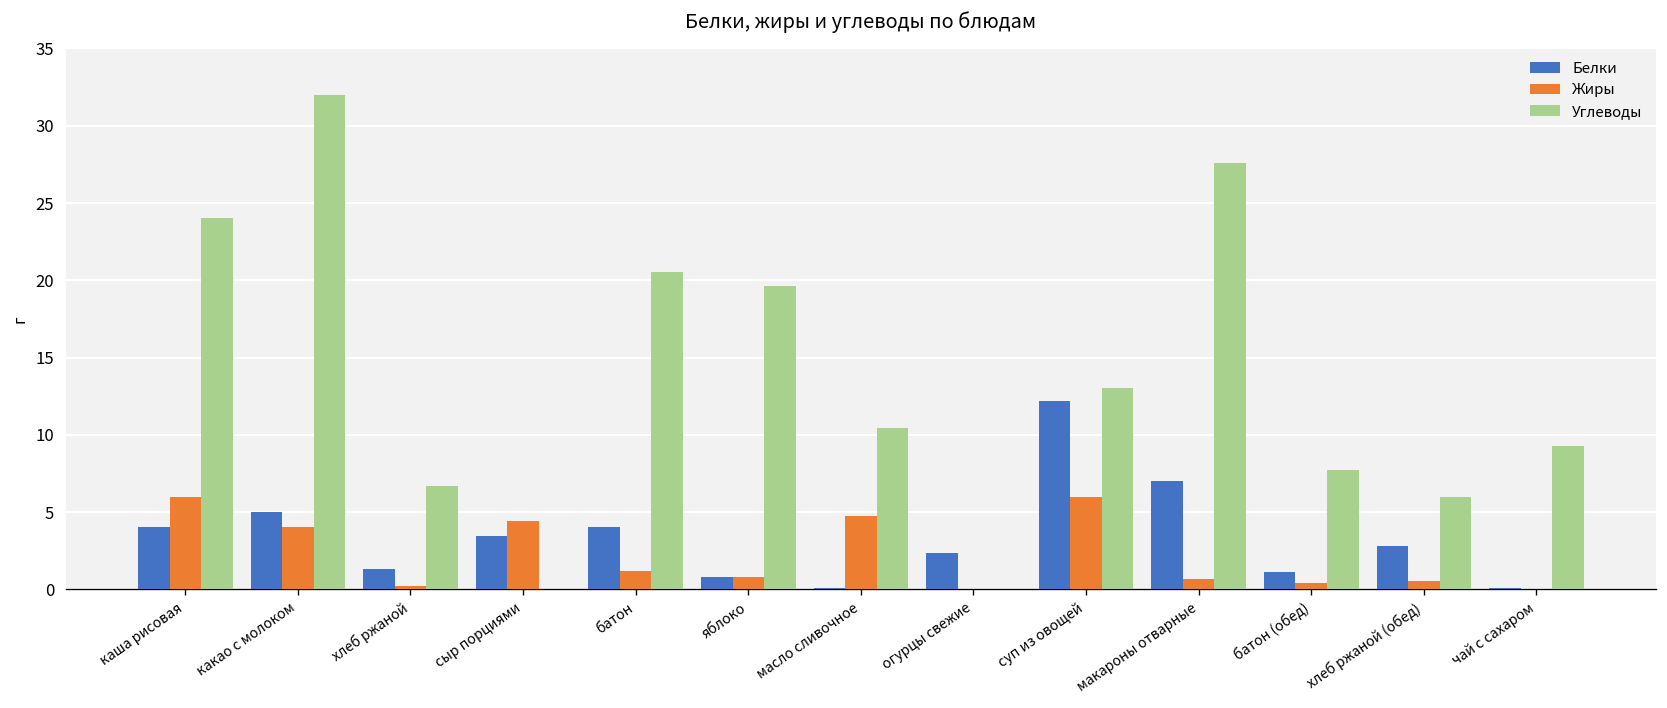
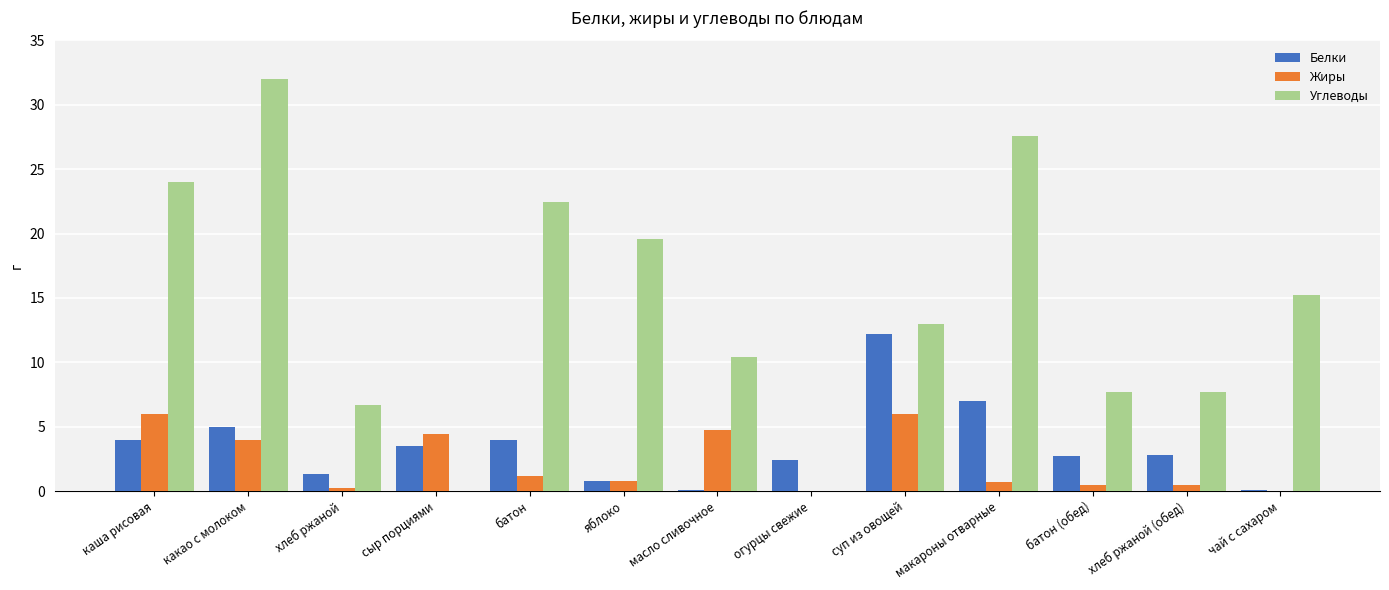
  {
    "Белки": {
      "каша рисовая": 4.0,
      "какао с молоком": 5.0,
      "хлеб ржаной": 1.3,
      "сыр порциями": 3.5,
      "батон": 4.0,
      "яблоко": 0.8,
      "огурцы свежие": 2.4,
      "суп из овощей": 12.2,
      "макароны отварные": 7.0,
-     "батон (обед)": 1.1,
+     "батон (обед)": 2.7,
      "хлеб ржаной (обед)": 2.8
    },
    "Жиры": {
      "каша рисовая": 6.0,
      "какао с молоком": 4.0,
      "хлеб ржаной": 0.2,
      "сыр порциями": 4.4,
      "батон": 1.2,
      "яблоко": 0.8,
      "масло сливочное": 4.7,
      "огурцы свежие": 0.0,
      "суп из овощей": 6.0,
      "макароны отварные": 0.7,
      "батон (обед)": 0.4,
      "хлеб ржаной (обед)": 0.5,
      "чай с сахаром": 0.0
    },
    "Углеводы": {
      "каша рисовая": 24.0,
      "какао с молоком": 32.0,
      "хлеб ржаной": 6.7,
      "сыр порциями": 0.0,
-     "батон": 20.6,
+     "батон": 22.5,
      "яблоко": 19.6,
      "масло сливочное": 10.4,
      "огурцы свежие": 0.0,
      "суп из овощей": 13.0,
      "макароны отварные": 27.6,
      "батон (обед)": 7.7,
-     "хлеб ржаной (обед)": 6.0,
-     "чай с сахаром": 9.3
+     "хлеб ржаной (обед)": 7.7,
+     "чай с сахаром": 15.2
    }
  }
